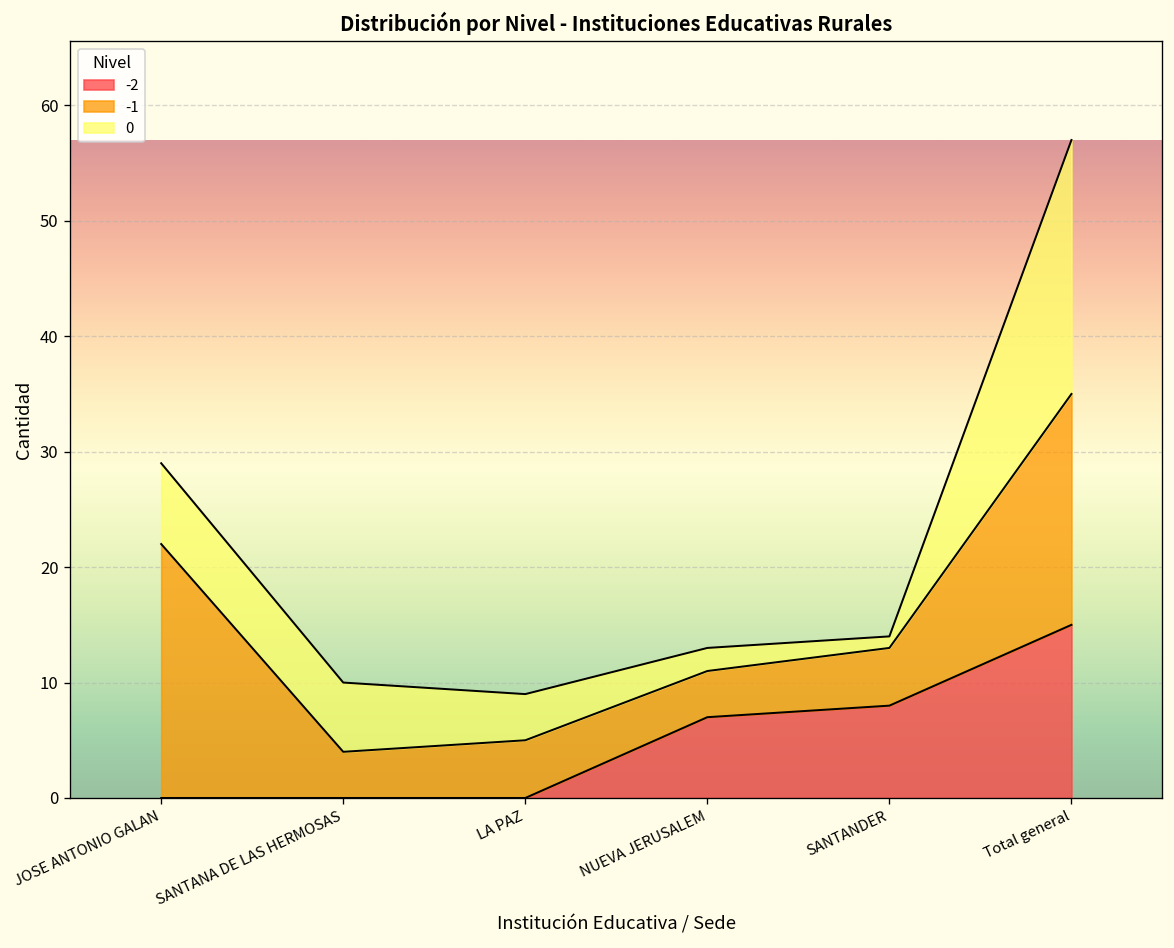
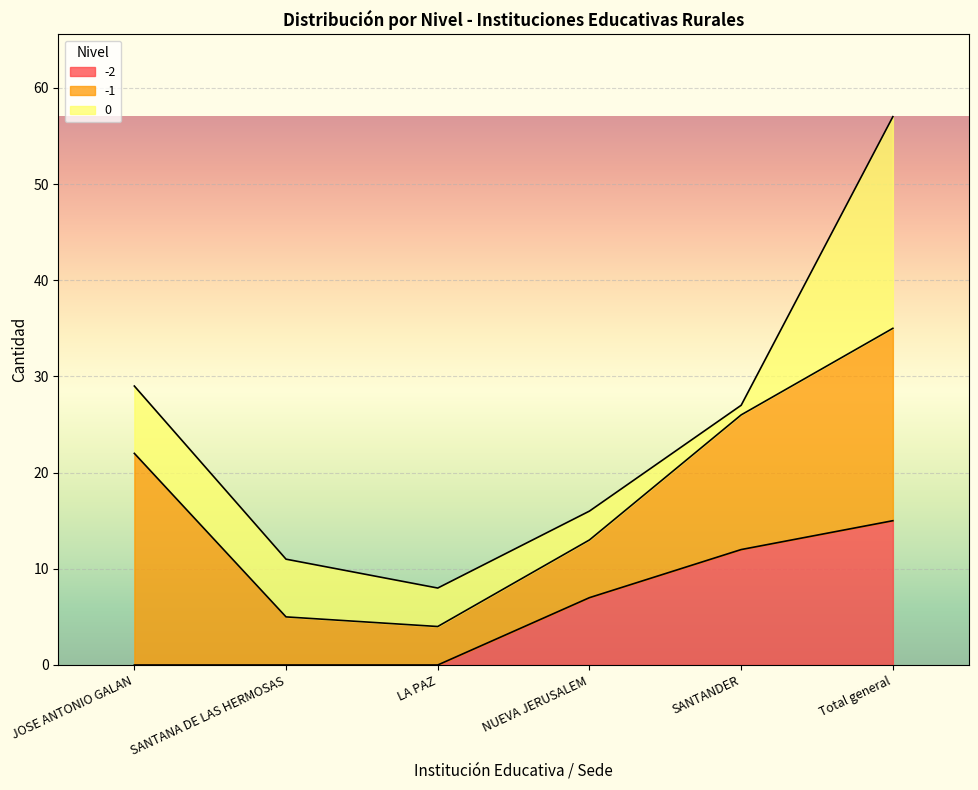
  {
    "-2": {
      "JOSE ANTONIO GALAN": 0,
      "SANTANA DE LAS HERMOSAS": 0,
      "LA PAZ": 0,
      "NUEVA JERUSALEM": 7,
-     "SANTANDER": 8,
+     "SANTANDER": 12,
      "Total general": 15
    },
    "-1": {
      "JOSE ANTONIO GALAN": 22,
-     "SANTANA DE LAS HERMOSAS": 4,
-     "LA PAZ": 5,
-     "NUEVA JERUSALEM": 4,
-     "SANTANDER": 5,
+     "SANTANA DE LAS HERMOSAS": 5,
+     "LA PAZ": 4,
+     "NUEVA JERUSALEM": 6,
+     "SANTANDER": 14,
      "Total general": 20
    },
    "0": {
      "JOSE ANTONIO GALAN": 7,
      "SANTANA DE LAS HERMOSAS": 6,
      "LA PAZ": 4,
-     "NUEVA JERUSALEM": 2,
+     "NUEVA JERUSALEM": 3,
      "SANTANDER": 1,
      "Total general": 22
    }
  }
